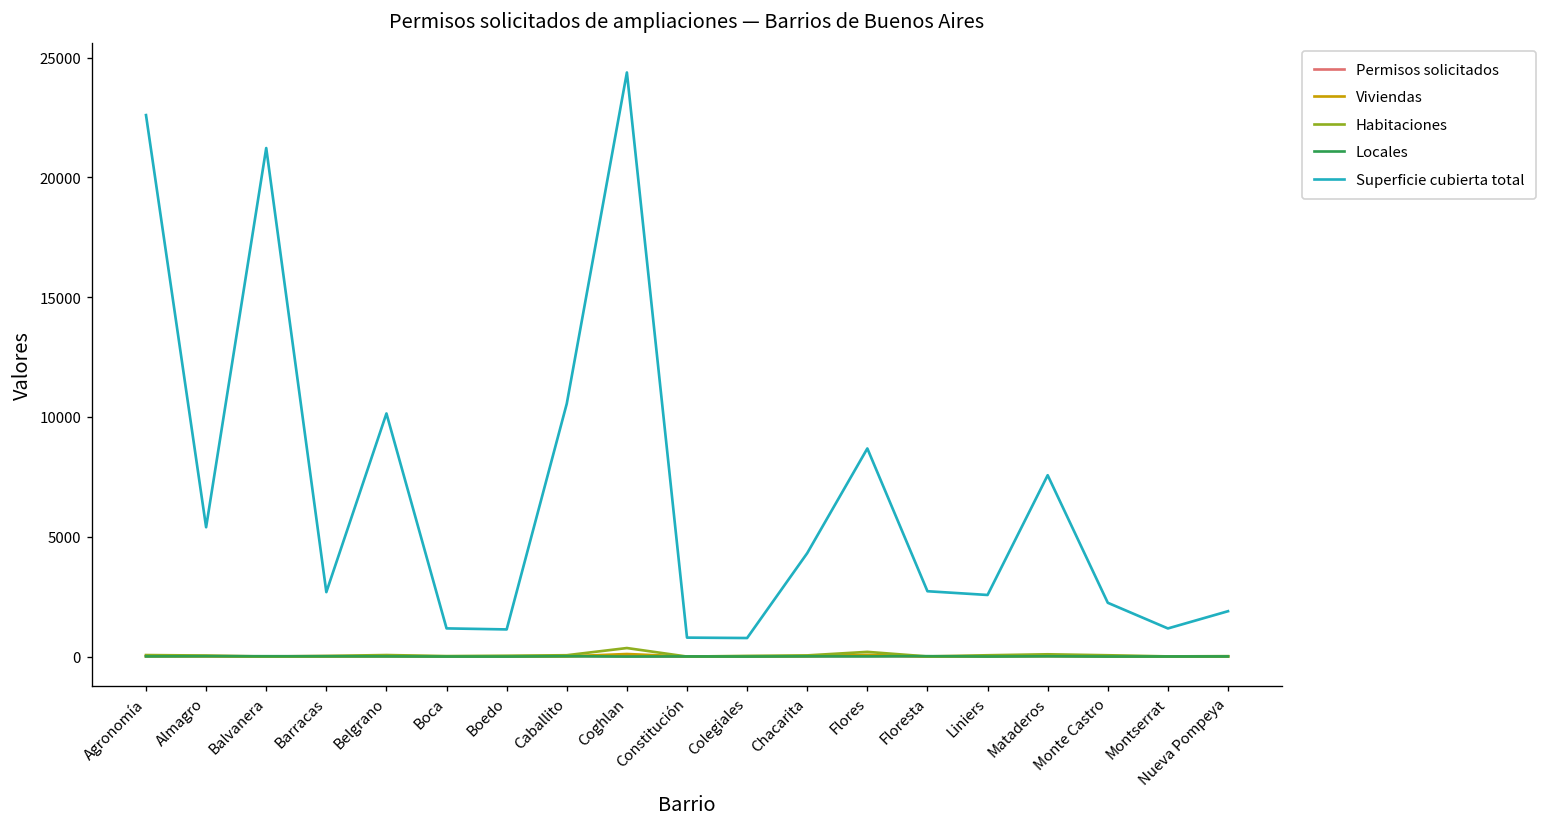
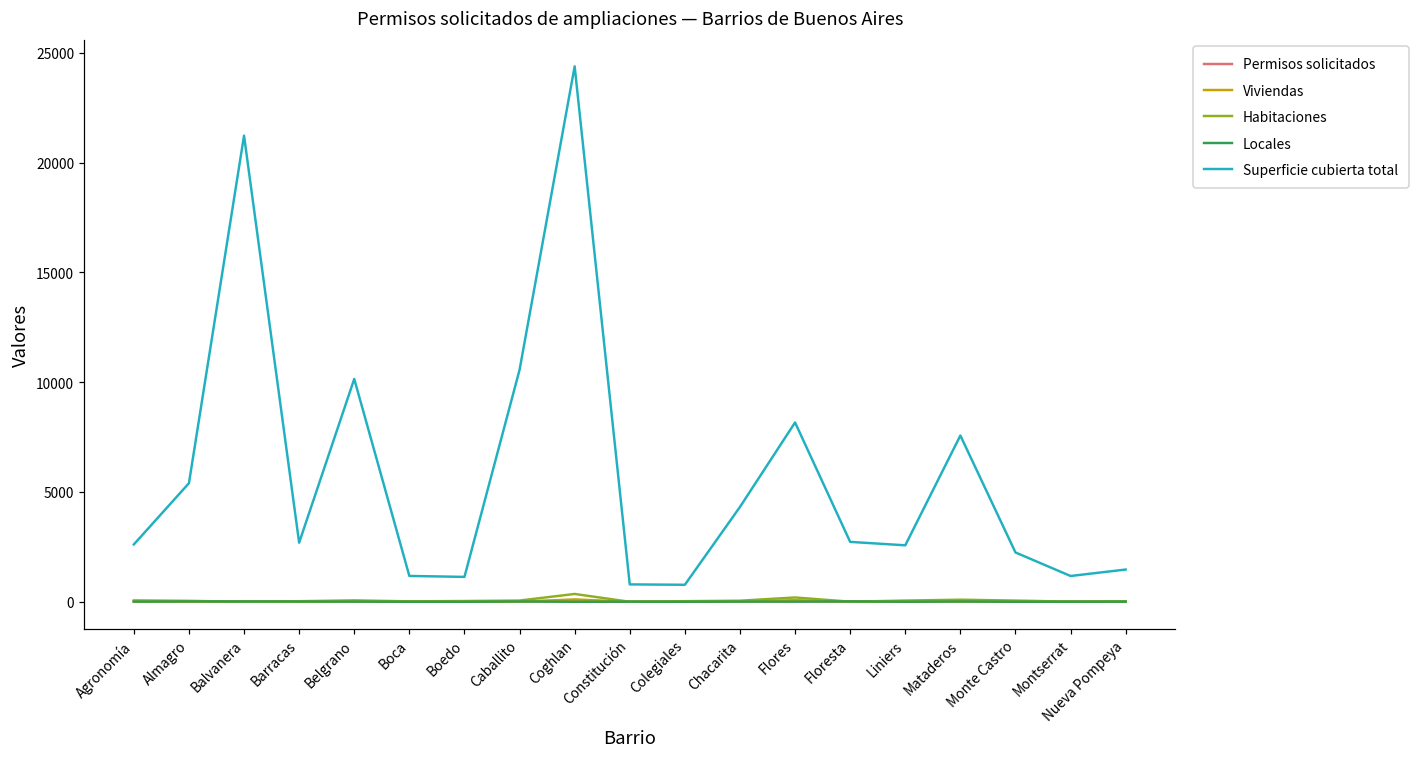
  {
    "Habitaciones": {
      "Coghlan": 400
    },
    "Superficie cubierta total": {
-     "Agronomía": 22600,
+     "Agronomía": 2600,
      "Almagro": 5400,
      "Balvanera": 21200,
      "Barracas": 2700,
      "Belgrano": 10100,
      "Boca": 1200,
      "Boedo": 1100,
      "Caballito": 10600,
      "Coghlan": 24400,
      "Constitución": 800,
      "Colegiales": 800,
      "Chacarita": 4300,
-     "Flores": 8700,
+     "Flores": 8200,
      "Floresta": 2700,
      "Liniers": 2600,
      "Mataderos": 7600,
      "Monte Castro": 2200,
      "Montserrat": 1200,
-     "Nueva Pompeya": 1900
+     "Nueva Pompeya": 1500
    }
  }
